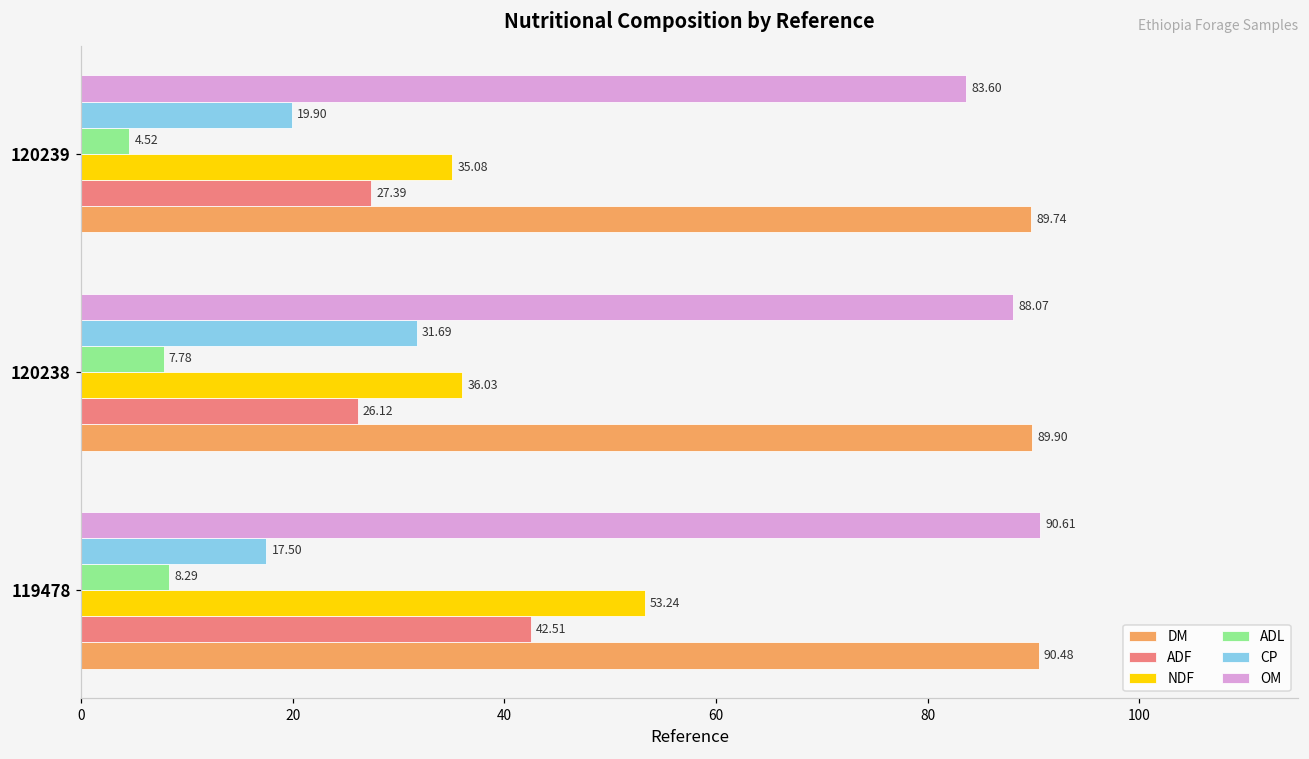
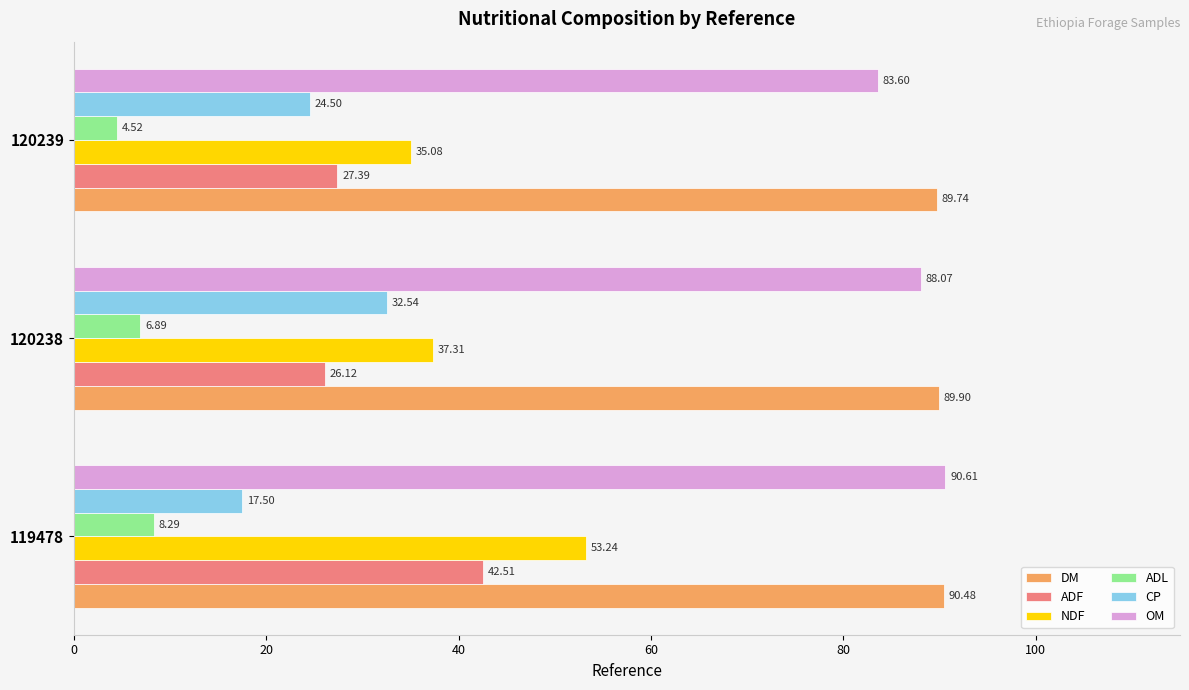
  {
    "NDF": {
      "120239": 35.08,
-     "120238": 36.03,
+     "120238": 37.31,
      "119478": 53.24
    },
    "ADL": {
      "120239": 4.52,
-     "120238": 7.78,
+     "120238": 6.89,
      "119478": 8.29
    },
    "CP": {
-     "120239": 19.90,
-     "120238": 31.69,
+     "120239": 24.50,
+     "120238": 32.54,
      "119478": 17.50
    },
    "OM": {
      "120239": 83.60,
      "120238": 88.07,
      "119478": 90.61
    }
  }
